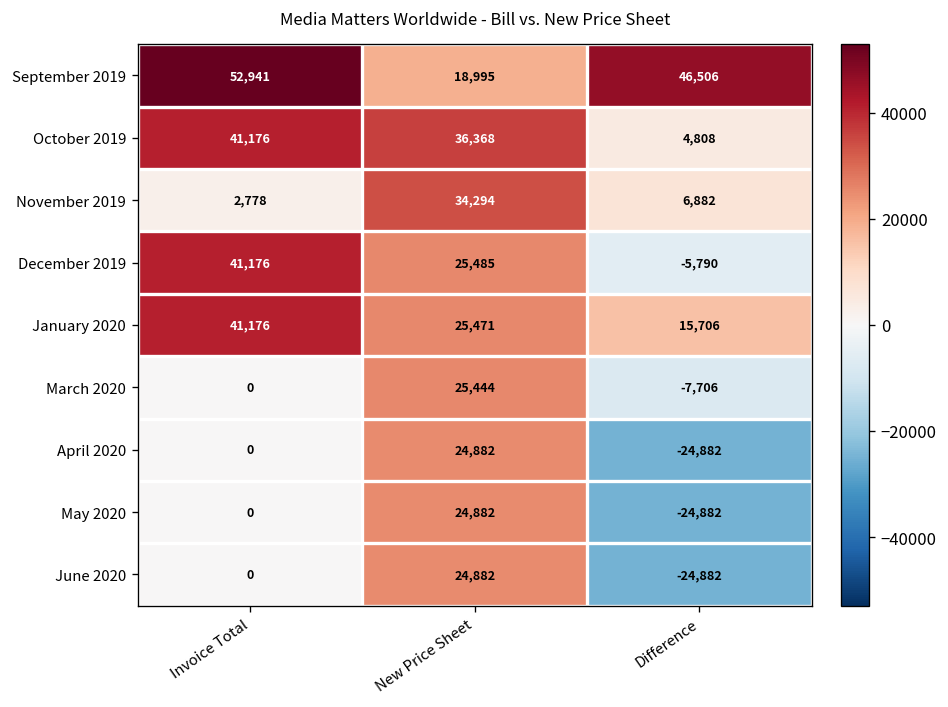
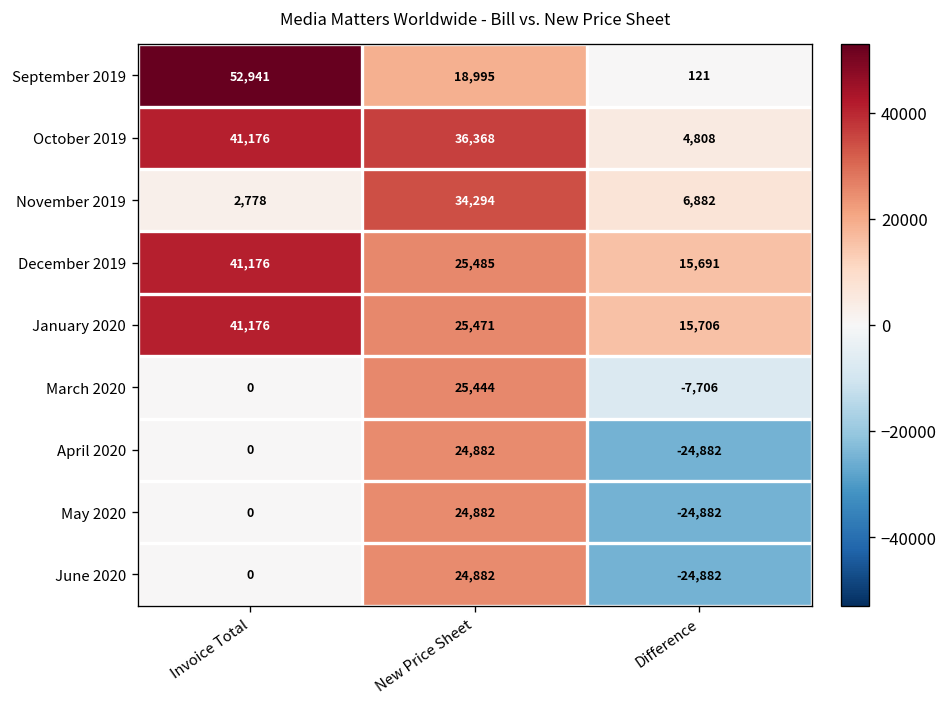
  {
    "September 2019": {
      "Invoice Total": "52,941",
      "New Price Sheet": "18,995",
-     "Difference": "46,506"
+     "Difference": "121"
    },
    "October 2019": {
      "Invoice Total": "41,176",
      "New Price Sheet": "36,368",
      "Difference": "4,808"
    },
    "November 2019": {
      "Invoice Total": "2,778",
      "New Price Sheet": "34,294",
      "Difference": "6,882"
    },
    "December 2019": {
      "Invoice Total": "41,176",
      "New Price Sheet": "25,485",
-     "Difference": "-5,790"
+     "Difference": "15,691"
    },
    "January 2020": {
      "Invoice Total": "41,176",
      "New Price Sheet": "25,471",
      "Difference": "15,706"
    },
    "March 2020": {
      "Invoice Total": "0",
      "New Price Sheet": "25,444",
      "Difference": "-7,706"
    },
    "April 2020": {
      "Invoice Total": "0",
      "New Price Sheet": "24,882",
      "Difference": "-24,882"
    },
    "May 2020": {
      "Invoice Total": "0",
      "New Price Sheet": "24,882",
      "Difference": "-24,882"
    },
    "June 2020": {
      "Invoice Total": "0",
      "New Price Sheet": "24,882",
      "Difference": "-24,882"
    }
  }
